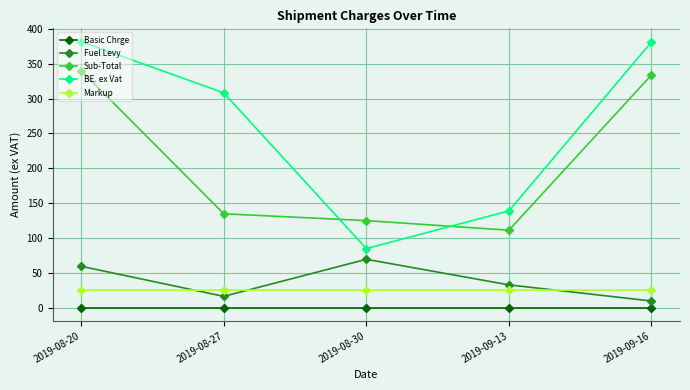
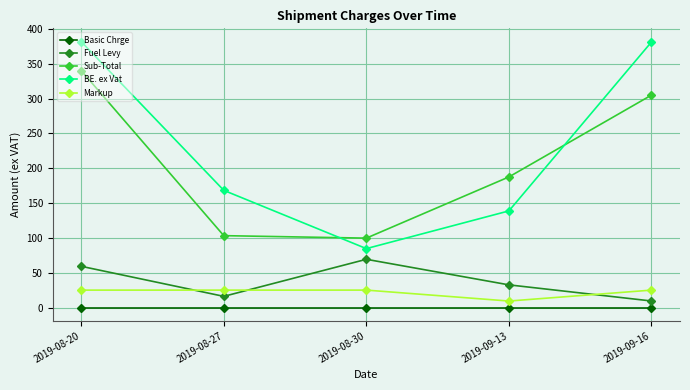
  {
    "Basic Chrge": {
      "2019-08-20": 0,
      "2019-08-27": 0,
      "2019-08-30": 0,
      "2019-09-13": 0,
      "2019-09-16": 0
    },
    "Fuel Levy": {
      "2019-08-20": 60,
      "2019-08-27": 20,
      "2019-08-30": 70,
      "2019-09-13": 30,
      "2019-09-16": 10
    },
    "Sub-Total": {
-     "2019-08-27": 130,
-     "2019-08-30": 120,
-     "2019-09-13": 110,
-     "2019-09-16": 330
+     "2019-08-27": 100,
+     "2019-08-30": 100,
+     "2019-09-13": 190,
+     "2019-09-16": 310
    },
    "BE. ex Vat": {
-     "2019-08-27": 310,
+     "2019-08-27": 170,
      "2019-08-30": 80,
      "2019-09-13": 140,
      "2019-09-16": 380
    },
    "Markup": {
      "2019-08-20": 30,
      "2019-08-27": 30,
      "2019-08-30": 30,
-     "2019-09-13": 30,
+     "2019-09-13": 10,
      "2019-09-16": 30
    }
  }
